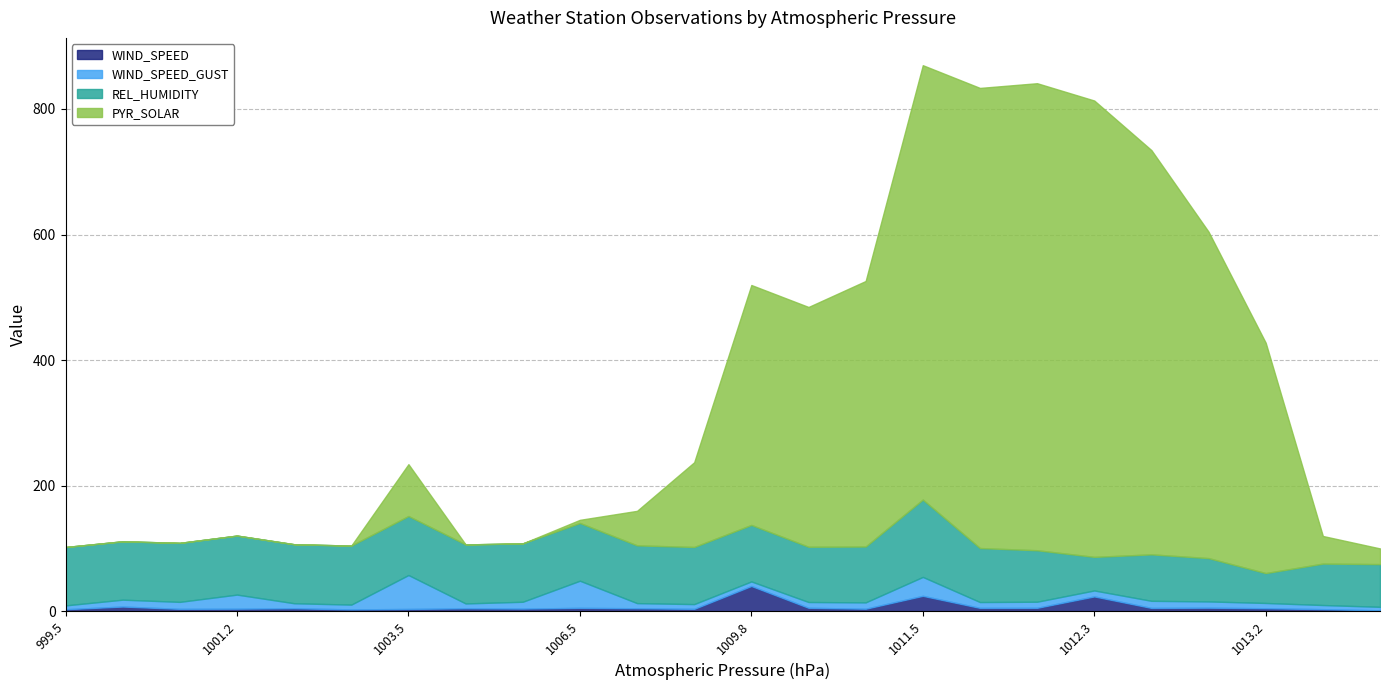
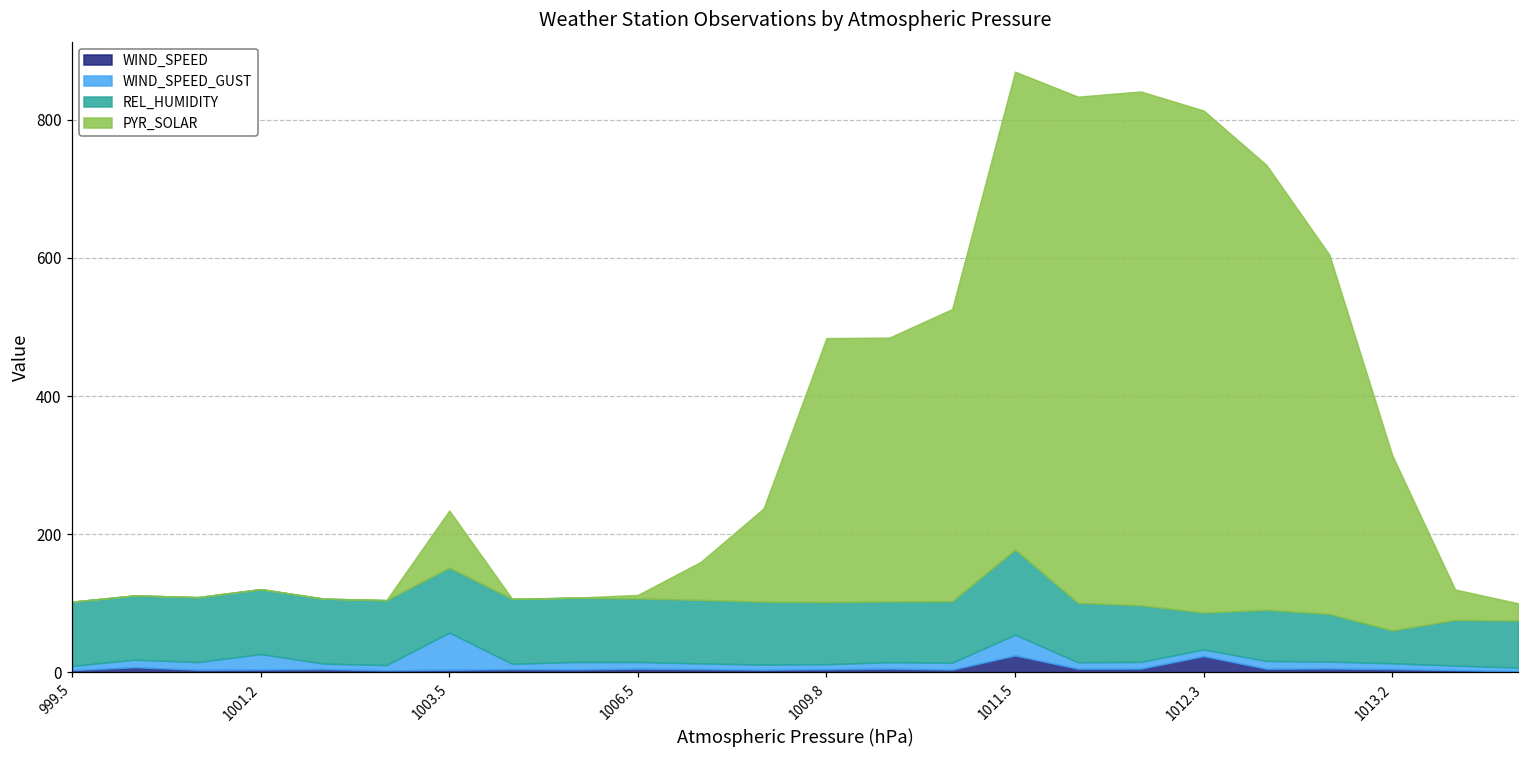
  {
    "WIND_SPEED": {
      "1006.5": 10,
-     "1009.8": 40,
+     "1009.8": 0,
      "1011.5": 20,
      "1012.3": 20,
      "1013.2": 0
    },
    "WIND_SPEED_GUST": {
      "999.5": 10,
      "1001.2": 20,
      "1003.5": 50,
-     "1006.5": 40,
+     "1006.5": 10,
      "1009.8": 10,
      "1011.5": 30,
      "1012.3": 10,
      "1013.2": 10
    },
    "REL_HUMIDITY": {
      "1003.5": 90,
      "1006.5": 90,
      "1009.8": 90,
      "1011.5": 120,
      "1012.3": 50,
      "1013.2": 50
    },
    "PYR_SOLAR": {
      "1003.5": 80,
      "1006.5": 10,
      "1009.8": 380,
      "1011.5": 690,
      "1012.3": 730,
-     "1013.2": 370
+     "1013.2": 250
    }
  }
